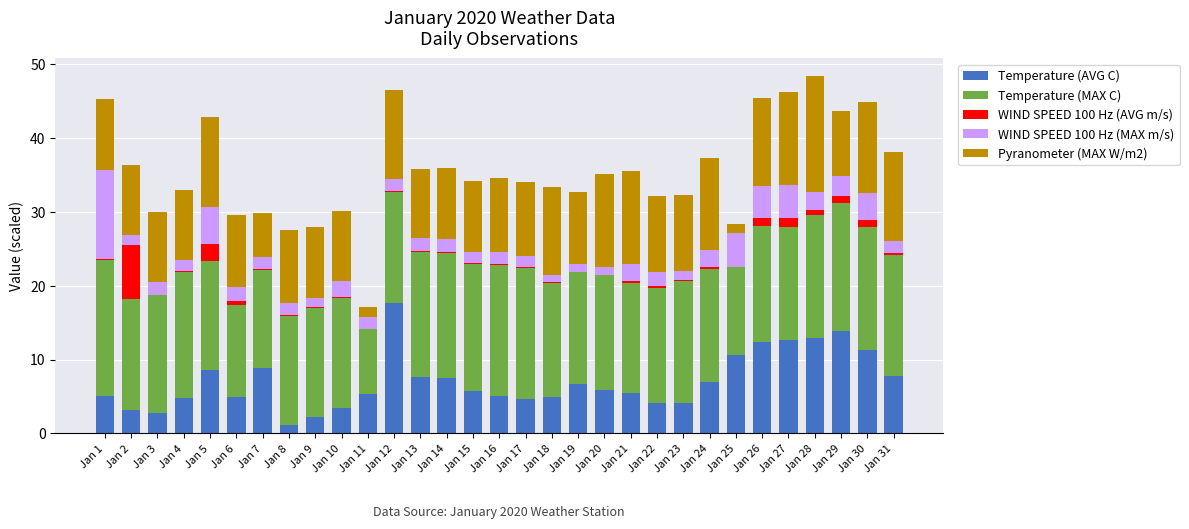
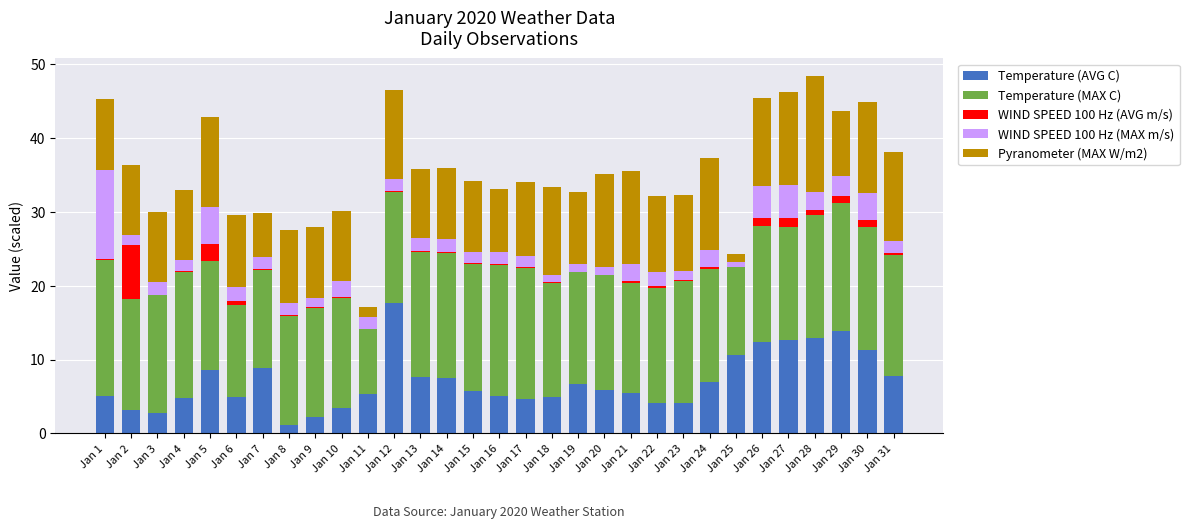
  {
    "Temperature (AVG C)": {
      "Jan 1": 5,
      "Jan 2": 3,
      "Jan 3": 3,
      "Jan 4": 5,
      "Jan 5": 9,
      "Jan 6": 5,
      "Jan 7": 9,
      "Jan 8": 1,
      "Jan 9": 2,
      "Jan 10": 3,
      "Jan 11": 5,
      "Jan 12": 18,
      "Jan 13": 8,
      "Jan 14": 8,
      "Jan 15": 6,
      "Jan 16": 5,
      "Jan 17": 5,
      "Jan 18": 5,
      "Jan 19": 7,
      "Jan 20": 6,
      "Jan 21": 6,
      "Jan 22": 4,
      "Jan 23": 4,
      "Jan 24": 7,
      "Jan 25": 11,
      "Jan 26": 12,
      "Jan 27": 13,
      "Jan 28": 13,
      "Jan 29": 14,
      "Jan 30": 11,
      "Jan 31": 8
    },
    "Temperature (MAX C)": {
      "Jan 1": 18,
      "Jan 2": 15,
      "Jan 3": 16,
      "Jan 4": 17,
      "Jan 5": 15,
      "Jan 6": 12,
      "Jan 7": 13,
      "Jan 8": 15,
      "Jan 9": 15,
      "Jan 10": 15,
      "Jan 11": 9,
      "Jan 12": 15,
      "Jan 13": 17,
      "Jan 14": 17,
      "Jan 15": 17,
      "Jan 16": 18,
      "Jan 17": 18,
      "Jan 18": 16,
      "Jan 19": 15,
      "Jan 20": 16,
      "Jan 21": 15,
      "Jan 22": 16,
      "Jan 23": 17,
      "Jan 24": 15,
      "Jan 25": 12,
      "Jan 26": 16,
      "Jan 27": 15,
      "Jan 28": 17,
      "Jan 29": 17,
      "Jan 30": 17,
      "Jan 31": 16
    },
    "WIND SPEED 100 Hz (AVG m/s)": {
      "Jan 2": 7,
      "Jan 5": 2,
      "Jan 6": 1,
      "Jan 11": 0,
      "Jan 25": 0,
      "Jan 26": 1,
      "Jan 27": 1,
      "Jan 28": 1,
      "Jan 29": 1,
      "Jan 30": 1
    },
    "WIND SPEED 100 Hz (MAX m/s)": {
      "Jan 1": 12,
      "Jan 2": 1,
      "Jan 3": 2,
      "Jan 4": 2,
      "Jan 5": 5,
      "Jan 6": 2,
      "Jan 7": 2,
      "Jan 8": 2,
      "Jan 9": 1,
      "Jan 10": 2,
      "Jan 11": 2,
      "Jan 12": 2,
      "Jan 13": 2,
      "Jan 14": 2,
      "Jan 15": 1,
      "Jan 16": 2,
      "Jan 17": 2,
      "Jan 18": 1,
      "Jan 19": 1,
      "Jan 20": 1,
      "Jan 21": 2,
      "Jan 22": 2,
      "Jan 23": 1,
      "Jan 24": 2,
-     "Jan 25": 5,
+     "Jan 25": 1,
      "Jan 26": 4,
      "Jan 27": 5,
      "Jan 28": 2,
      "Jan 29": 3,
      "Jan 30": 4,
      "Jan 31": 2
    },
    "Pyranometer (MAX W/m2)": {
      "Jan 1": 10,
      "Jan 2": 9,
      "Jan 3": 9,
      "Jan 4": 9,
      "Jan 5": 12,
      "Jan 6": 10,
      "Jan 7": 6,
      "Jan 8": 10,
      "Jan 9": 10,
      "Jan 10": 9,
      "Jan 11": 1,
      "Jan 12": 12,
      "Jan 13": 9,
      "Jan 14": 10,
      "Jan 15": 10,
-     "Jan 16": 10,
+     "Jan 16": 9,
      "Jan 17": 10,
      "Jan 18": 12,
      "Jan 19": 10,
      "Jan 20": 12,
      "Jan 21": 13,
      "Jan 22": 10,
      "Jan 23": 10,
      "Jan 24": 12,
      "Jan 25": 1,
      "Jan 26": 12,
      "Jan 27": 13,
      "Jan 28": 16,
      "Jan 29": 9,
      "Jan 30": 12,
      "Jan 31": 12
    }
  }
